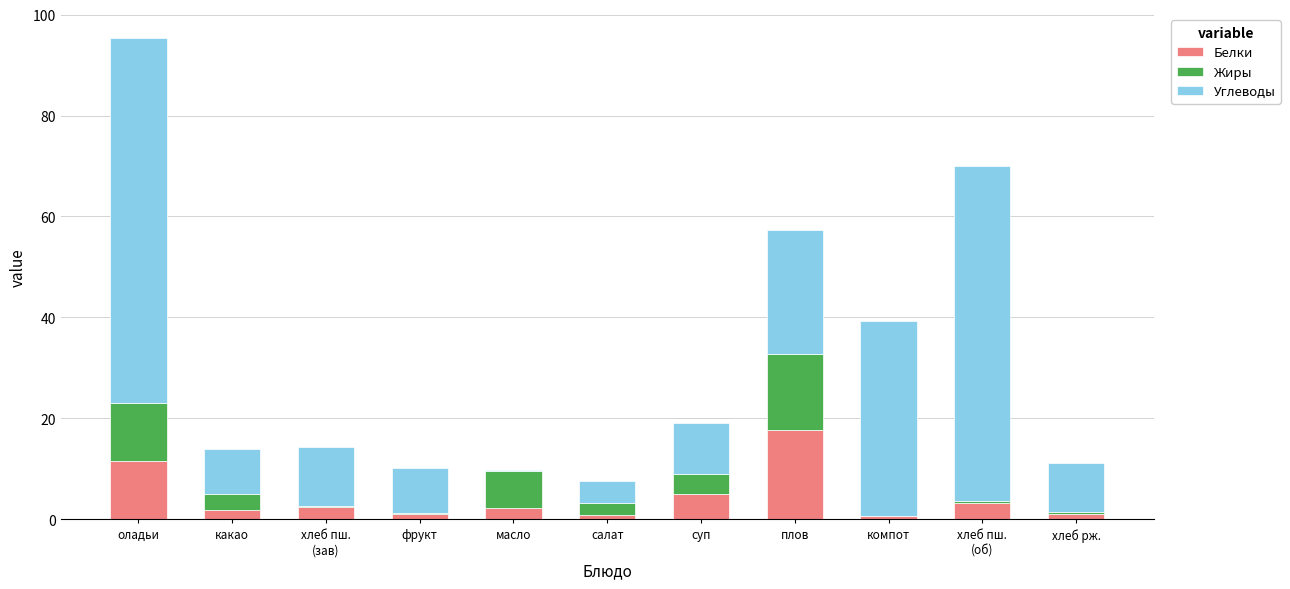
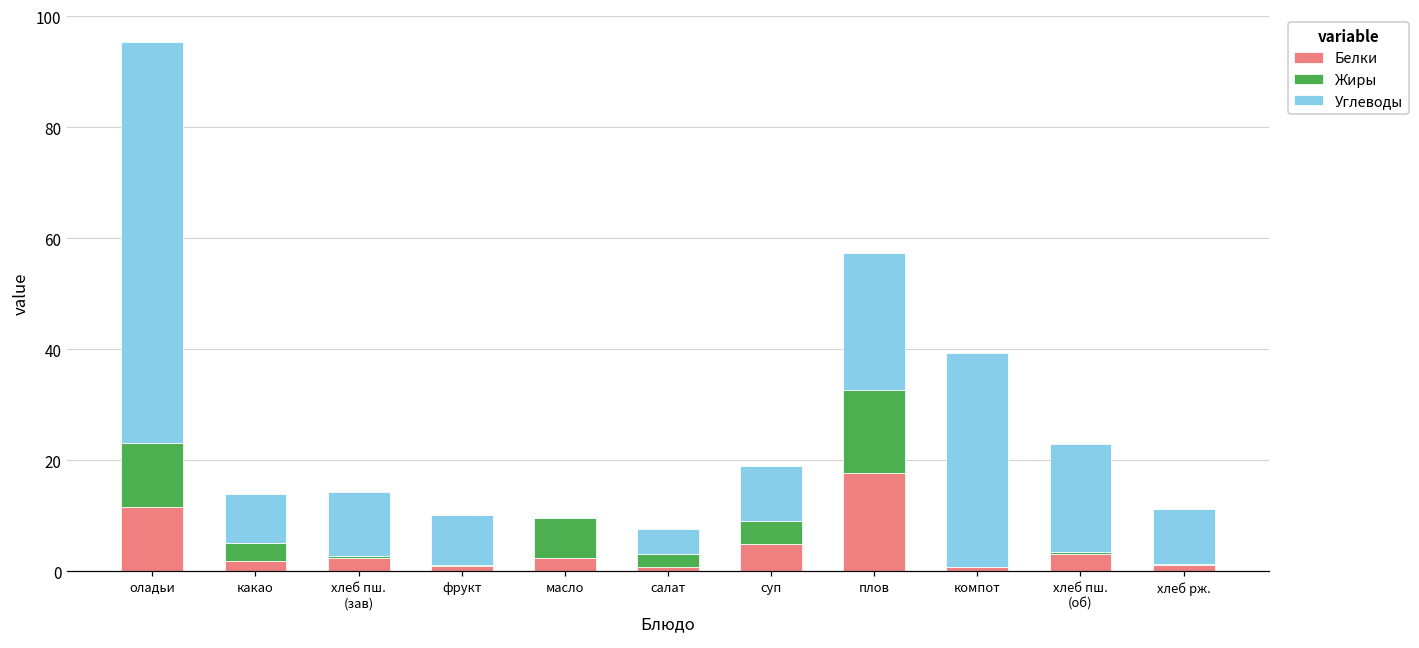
  {
    "Белки": {
      "оладьи": 12,
      "какао": 2,
      "хлеб пш. (зав)": 2,
      "фрукт": 1,
      "масло": 2,
      "салат": 1,
      "суп": 5,
      "плов": 18,
      "компот": 1,
      "хлеб пш. (об)": 3,
      "хлеб рж.": 1
    },
    "Жиры": {
      "оладьи": 11,
      "какао": 3,
      "масло": 7,
      "салат": 2,
      "суп": 4,
      "плов": 15
    },
    "Углеводы": {
      "оладьи": 72,
      "какао": 9,
      "хлеб пш. (зав)": 12,
      "фрукт": 9,
      "салат": 4,
      "суп": 10,
      "плов": 25,
      "компот": 39,
-     "хлеб пш. (об)": 67,
+     "хлеб пш. (об)": 19,
      "хлеб рж.": 10
    }
  }
